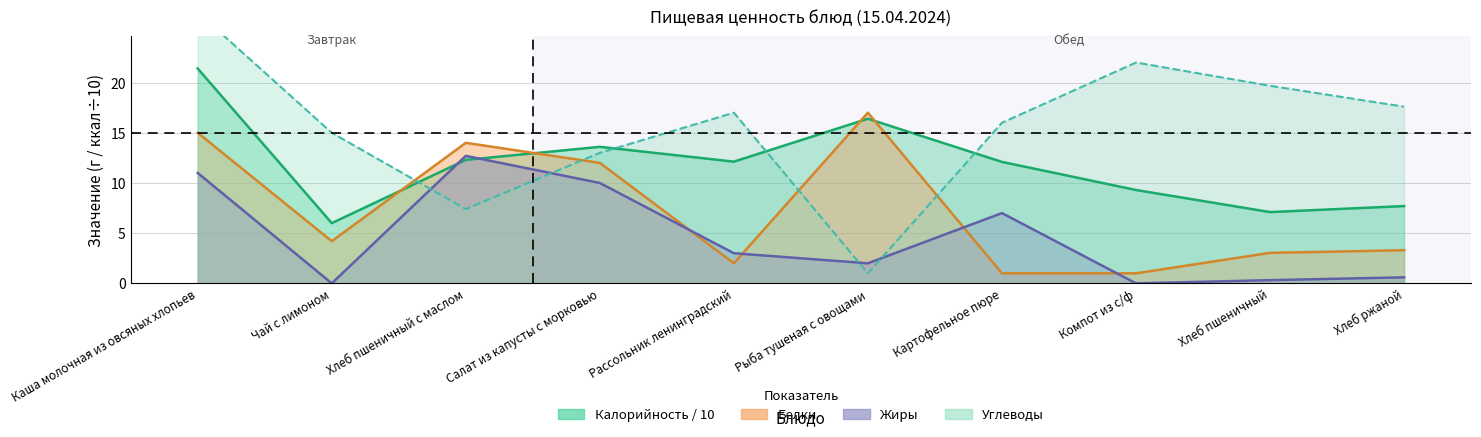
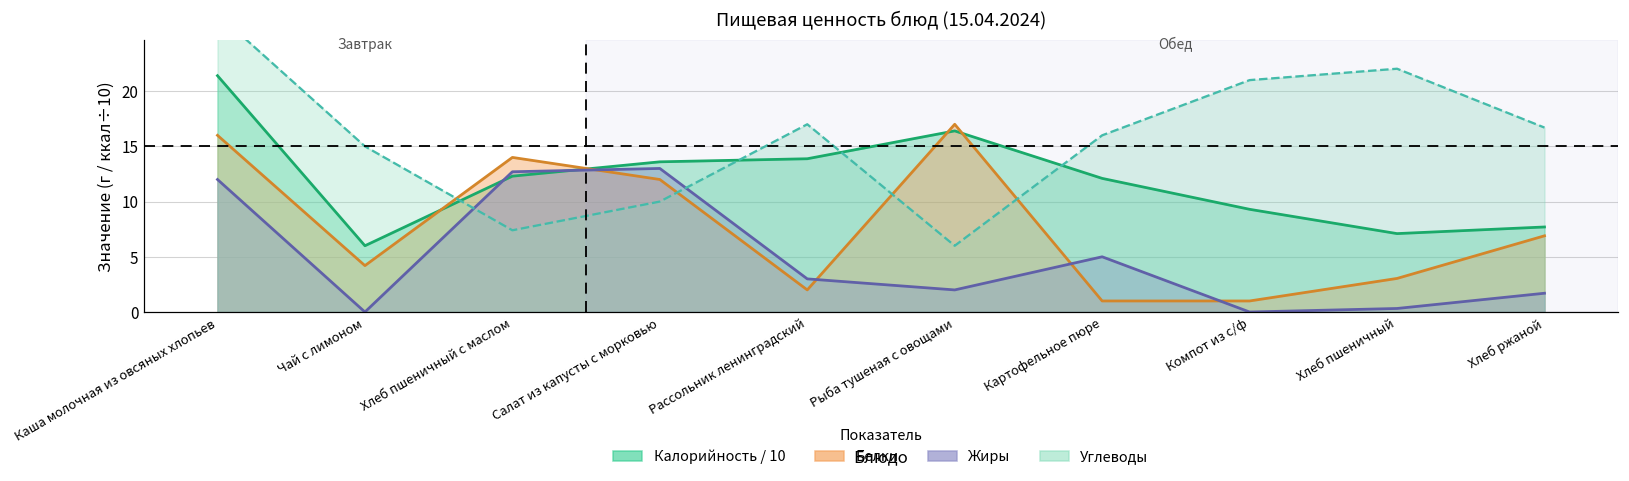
  {
    "Калорийность / 10": {
      "Каша молочная из овсяных хлопьев": 21.4,
      "Чай с лимоном": 6.0,
      "Хлеб пшеничный с маслом": 12.3,
      "Салат из капусты с морковью": 13.6,
-     "Рассольник ленинградский": 12.1,
+     "Рассольник ленинградский": 13.9,
      "Рыба тушеная с овощами": 16.4,
      "Картофельное пюре": 12.1,
      "Компот из с/ф": 9.3,
      "Хлеб пшеничный": 7.1,
      "Хлеб ржаной": 7.7
    },
    "Белки": {
-     "Каша молочная из овсяных хлопьев": 15,
+     "Каша молочная из овсяных хлопьев": 16,
      "Чай с лимоном": 4.2,
      "Хлеб пшеничный с маслом": 14.0,
      "Салат из капусты с морковью": 12.0,
      "Рассольник ленинградский": 2.0,
      "Рыба тушеная с овощами": 17.0,
      "Картофельное пюре": 1.0,
      "Компот из с/ф": 1.0,
      "Хлеб пшеничный": 3.0,
-     "Хлеб ржаной": 3.3
+     "Хлеб ржаной": 6.9
    },
    "Жиры": {
-     "Каша молочная из овсяных хлопьев": 11,
+     "Каша молочная из овсяных хлопьев": 12,
      "Чай с лимоном": 0.0,
      "Хлеб пшеничный с маслом": 12.7,
-     "Салат из капусты с морковью": 10,
+     "Салат из капусты с морковью": 13,
      "Рассольник ленинградский": 3.0,
      "Рыба тушеная с овощами": 2.0,
-     "Картофельное пюре": 7,
+     "Картофельное пюре": 5,
      "Компот из с/ф": 0.0,
      "Хлеб пшеничный": 0.3,
-     "Хлеб ржаной": 0.6
+     "Хлеб ржаной": 1.7
    },
    "Углеводы": {
      "Чай с лимоном": 15.0,
      "Хлеб пшеничный с маслом": 7.4,
-     "Салат из капусты с морковью": 13,
+     "Салат из капусты с морковью": 10,
      "Рассольник ленинградский": 17.0,
-     "Рыба тушеная с овощами": 1,
+     "Рыба тушеная с овощами": 6,
      "Картофельное пюре": 16.0,
-     "Компот из с/ф": 22,
-     "Хлеб пшеничный": 19.7,
-     "Хлеб ржаной": 17.6
+     "Компот из с/ф": 21,
+     "Хлеб пшеничный": 22.0,
+     "Хлеб ржаной": 16.7
    }
  }
